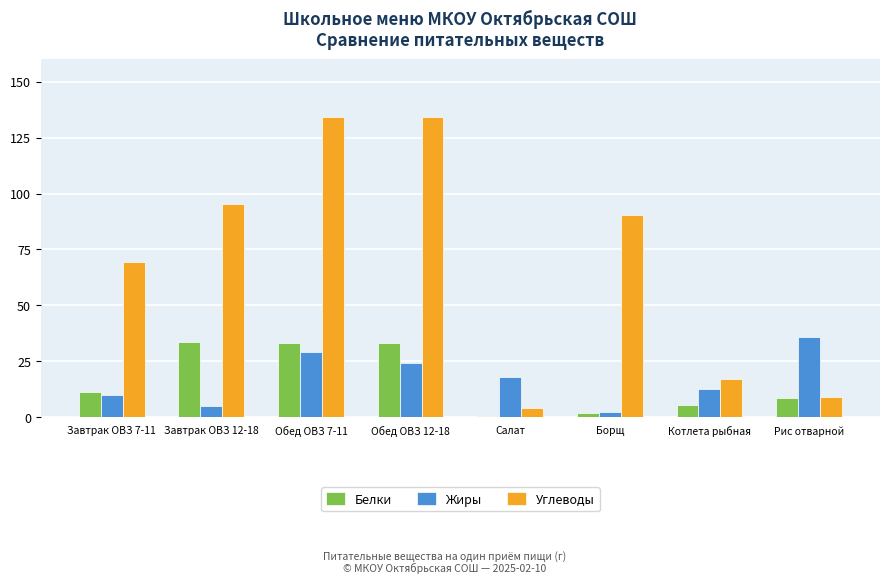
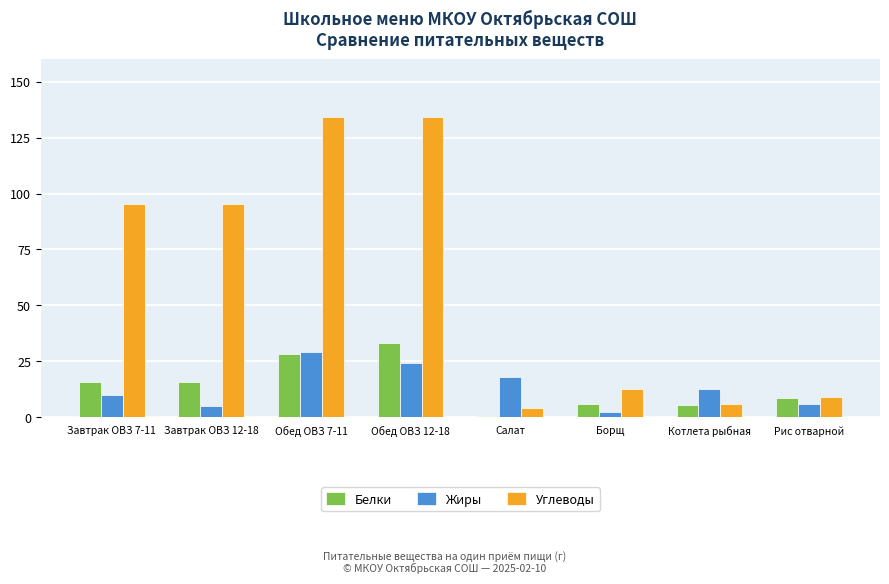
  {
    "Белки": {
-     "Завтрак ОВЗ 7-11": 11,
-     "Завтрак ОВЗ 12-18": 34,
-     "Обед ОВЗ 7-11": 33,
+     "Завтрак ОВЗ 7-11": 16,
+     "Завтрак ОВЗ 12-18": 16,
+     "Обед ОВЗ 7-11": 28,
      "Обед ОВЗ 12-18": 33,
-     "Борщ": 2,
+     "Борщ": 6,
      "Котлета рыбная": 5,
      "Рис отварной": 9
    },
    "Жиры": {
      "Завтрак ОВЗ 7-11": 10,
      "Завтрак ОВЗ 12-18": 5,
      "Обед ОВЗ 7-11": 29,
      "Обед ОВЗ 12-18": 24,
      "Салат": 18,
      "Борщ": 2,
      "Котлета рыбная": 12,
-     "Рис отварной": 36
+     "Рис отварной": 6
    },
    "Углеводы": {
-     "Завтрак ОВЗ 7-11": 69,
+     "Завтрак ОВЗ 7-11": 95,
      "Завтрак ОВЗ 12-18": 95,
      "Обед ОВЗ 7-11": 134,
      "Обед ОВЗ 12-18": 134,
      "Салат": 4,
-     "Борщ": 91,
-     "Котлета рыбная": 17,
+     "Борщ": 13,
+     "Котлета рыбная": 6,
      "Рис отварной": 9
    }
  }
